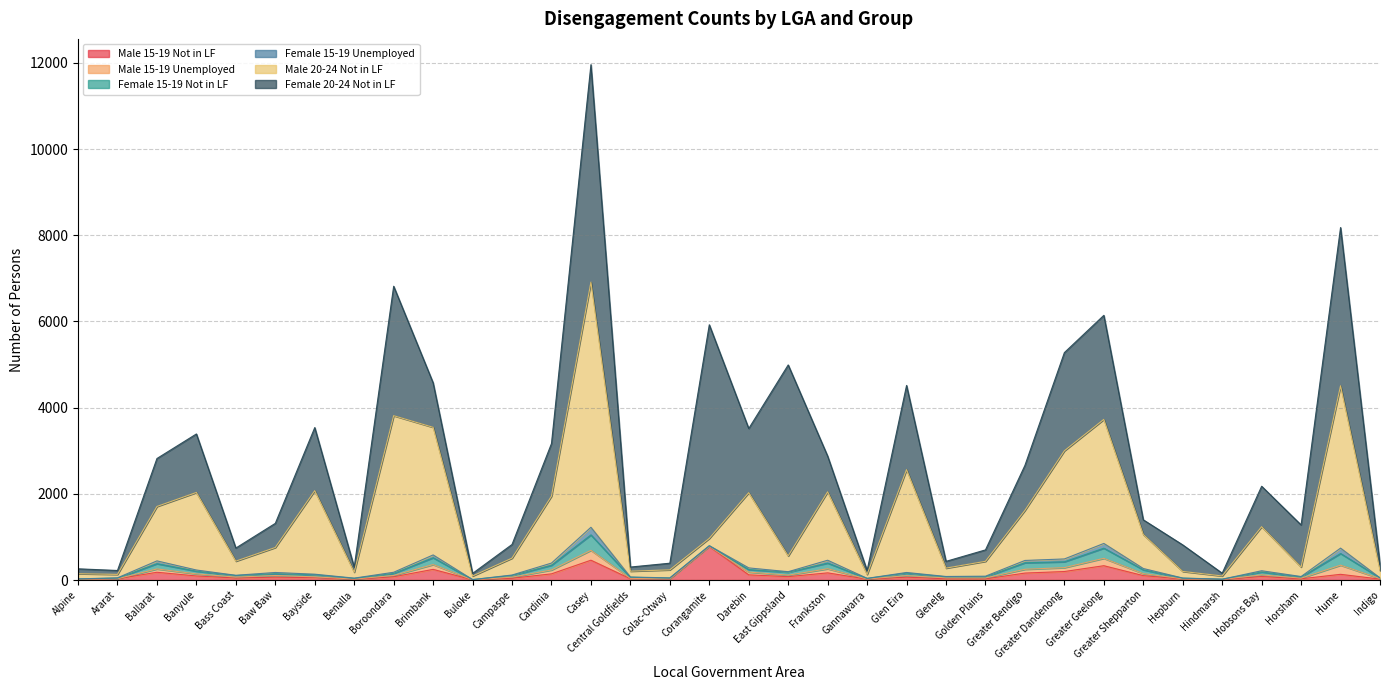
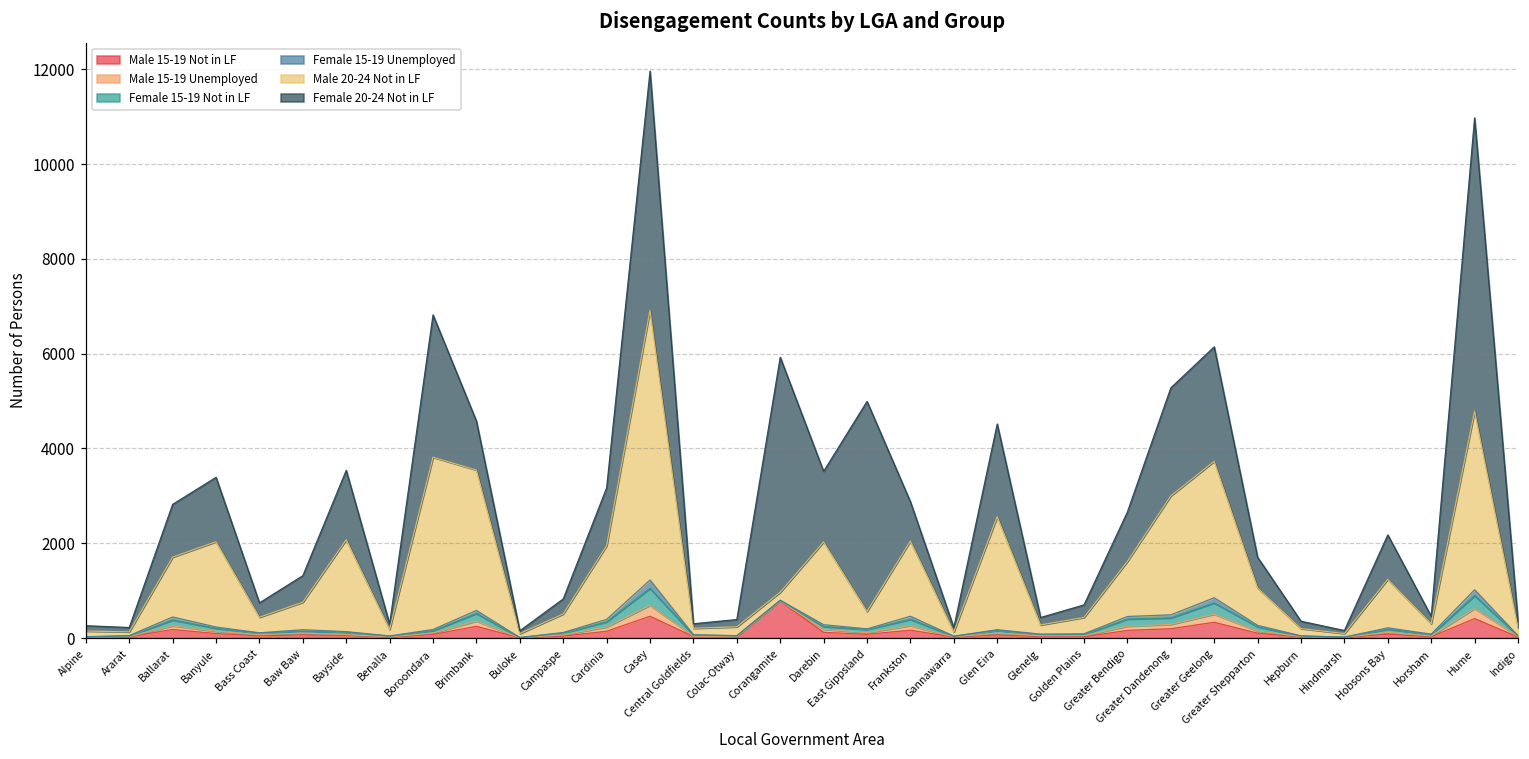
  {
    "Male 15-19 Not in LF": {
      "Ballarat": 200,
      "Brimbank": 200,
      "Cardinia": 100,
      "Casey": 500,
      "Darebin": 100,
      "Frankston": 200,
      "Greater Bendigo": 200,
      "Greater Dandenong": 200,
      "Greater Geelong": 300,
-     "Hume": 100
+     "Hume": 400
    },
    "Female 20-24 Not in LF": {
      "Alpine": 100,
      "Ararat": 100,
      "Ballarat": 1100,
      "Banyule": 1400,
      "Bass Coast": 300,
      "Baw Baw": 600,
      "Bayside": 1500,
      "Benalla": 100,
      "Boroondara": 3000,
      "Brimbank": 1000,
      "Buloke": 100,
      "Campaspe": 300,
      "Cardinia": 1200,
      "Casey": 5000,
      "Central Goldfields": 100,
      "Colac-Otway": 200,
      "Corangamite": 5000,
      "Darebin": 1500,
      "East Gippsland": 4400,
      "Frankston": 800,
      "Gannawarra": 100,
      "Glen Eira": 2000,
      "Glenelg": 200,
      "Golden Plains": 300,
      "Greater Bendigo": 1000,
      "Greater Dandenong": 2300,
      "Greater Geelong": 2400,
-     "Greater Shepparton": 300,
-     "Hepburn": 600,
+     "Greater Shepparton": 600,
+     "Hepburn": 200,
      "Hindmarsh": 100,
      "Hobsons Bay": 900,
-     "Horsham": 1000,
-     "Hume": 3700,
+     "Horsham": 200,
+     "Hume": 6200,
      "Indigo": 100
    }
  }
